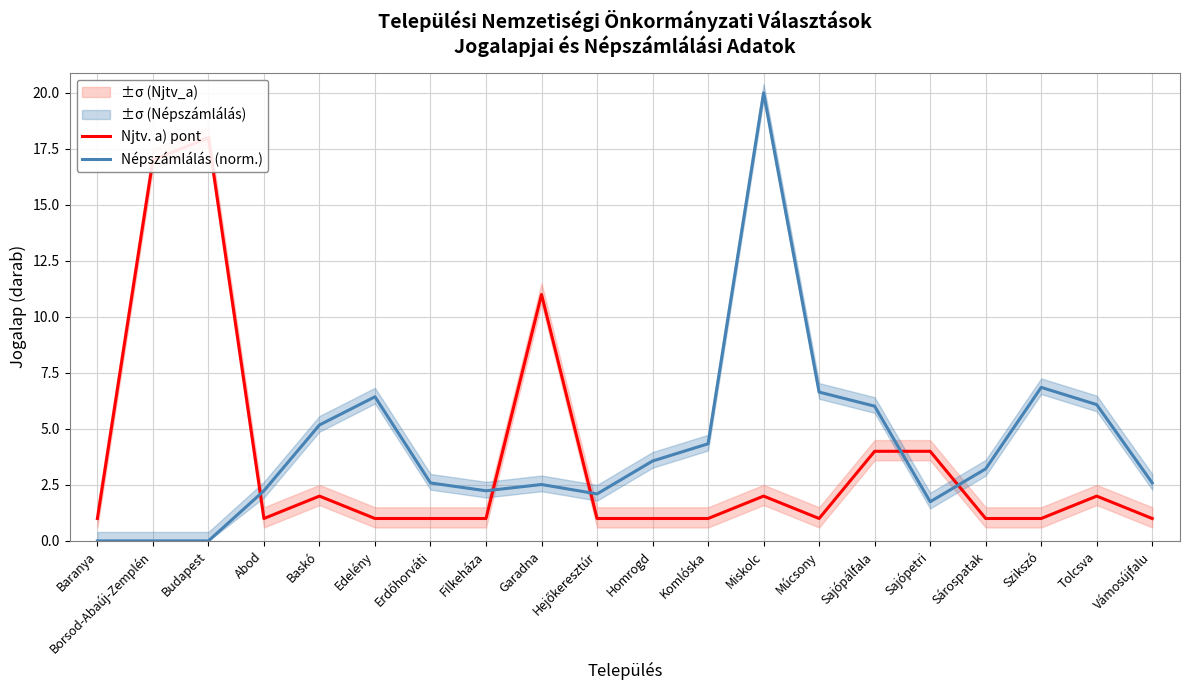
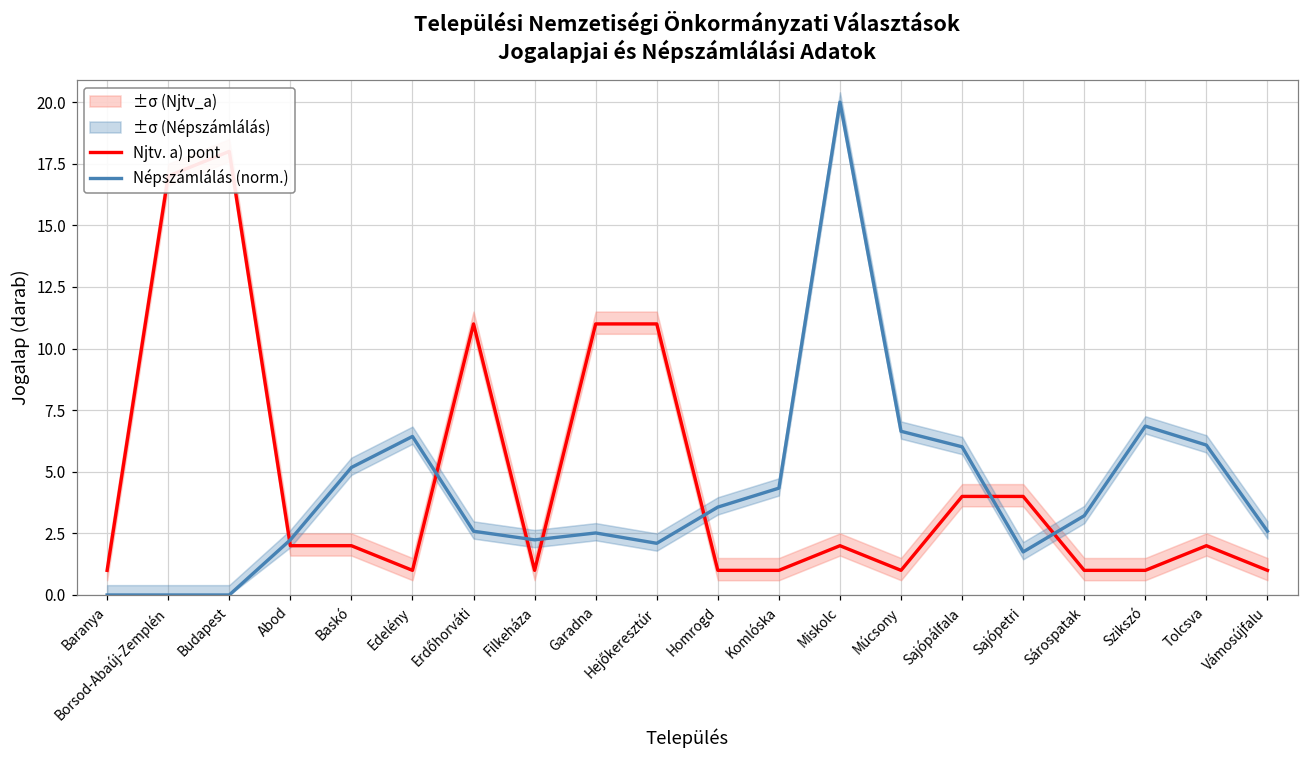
  {
    "Njtv. a) pont": {
      "Baranya": 1,
-     "Abod": 1,
+     "Abod": 2,
      "Baskó": 2,
      "Edelény": 1,
-     "Erdőhorváti": 1,
+     "Erdőhorváti": 11,
      "Filkeháza": 1,
      "Garadna": 11,
-     "Hejőkeresztúr": 1,
+     "Hejőkeresztúr": 11,
      "Homrogd": 1,
      "Komlóska": 1,
      "Miskolc": 2,
      "Múcsony": 1,
      "Sajópálfala": 4,
      "Sajópetri": 4,
      "Sárospatak": 1,
      "Szikszó": 1,
      "Tolcsva": 2,
      "Vámosújfalu": 1
    }
  }
